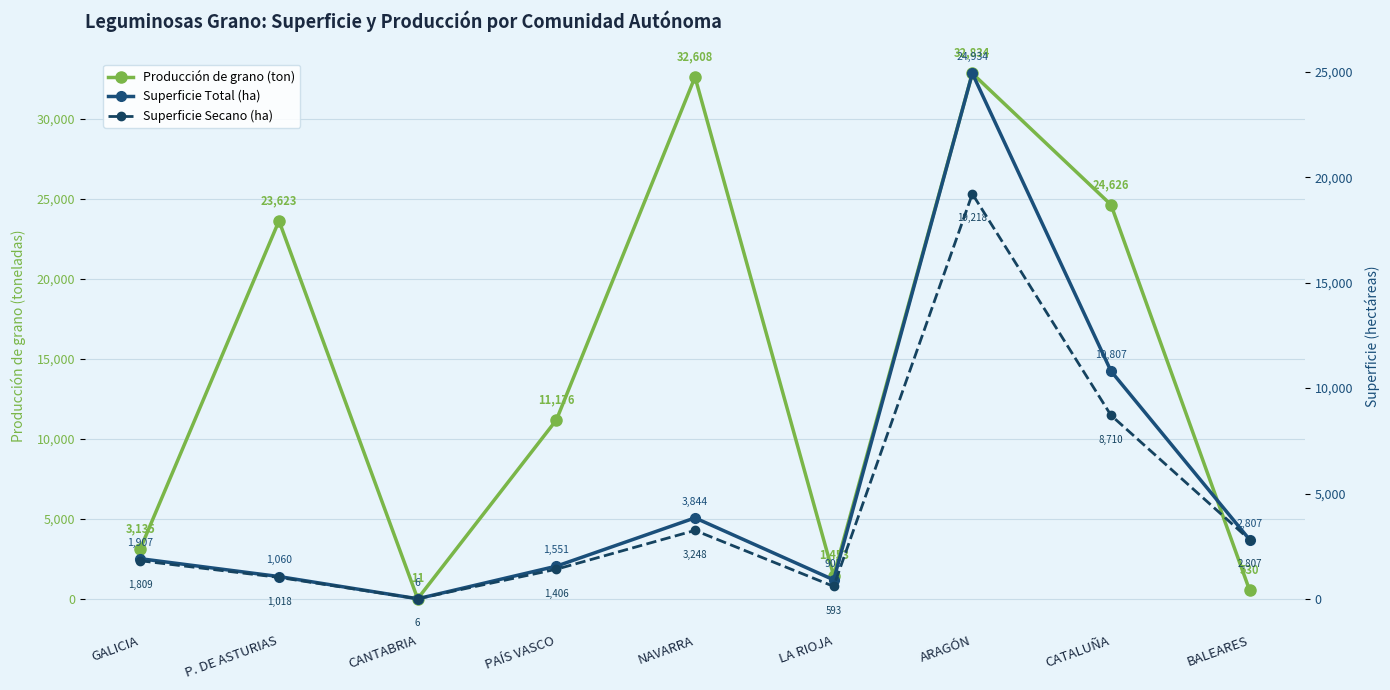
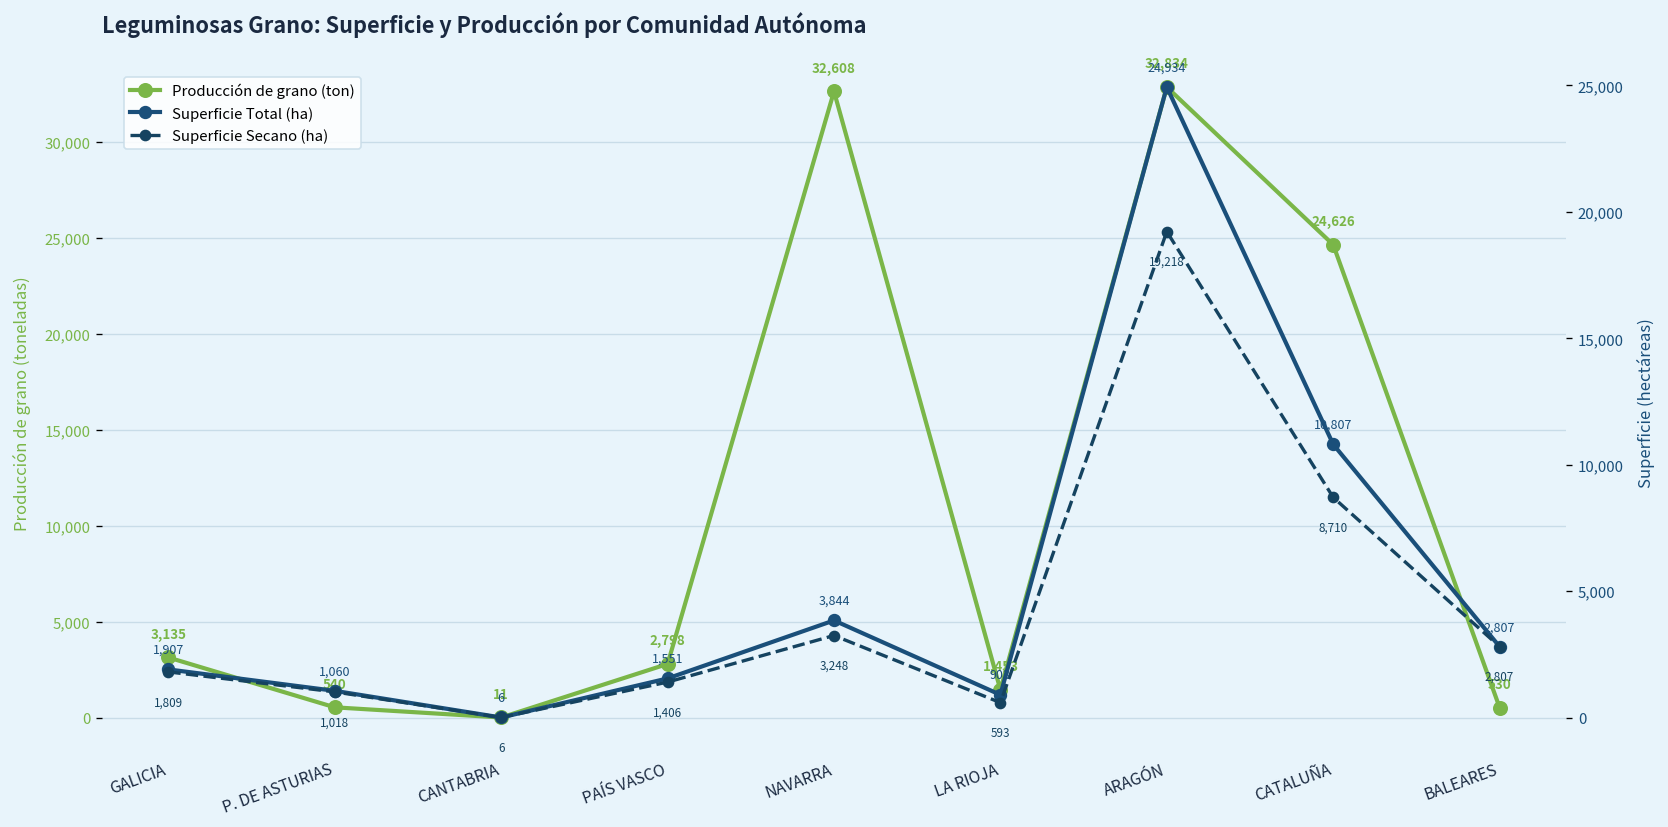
  {
    "Producción de grano (ton)": {
      "GALICIA": "3,135",
-     "P. DE ASTURIAS": "23,623",
-     "PAÍS VASCO": "11,176",
+     "P. DE ASTURIAS": "540",
+     "PAÍS VASCO": "2,798",
      "NAVARRA": "32,608",
      "LA RIOJA": "1,453",
      "CATALUÑA": "24,626"
    }
  }
